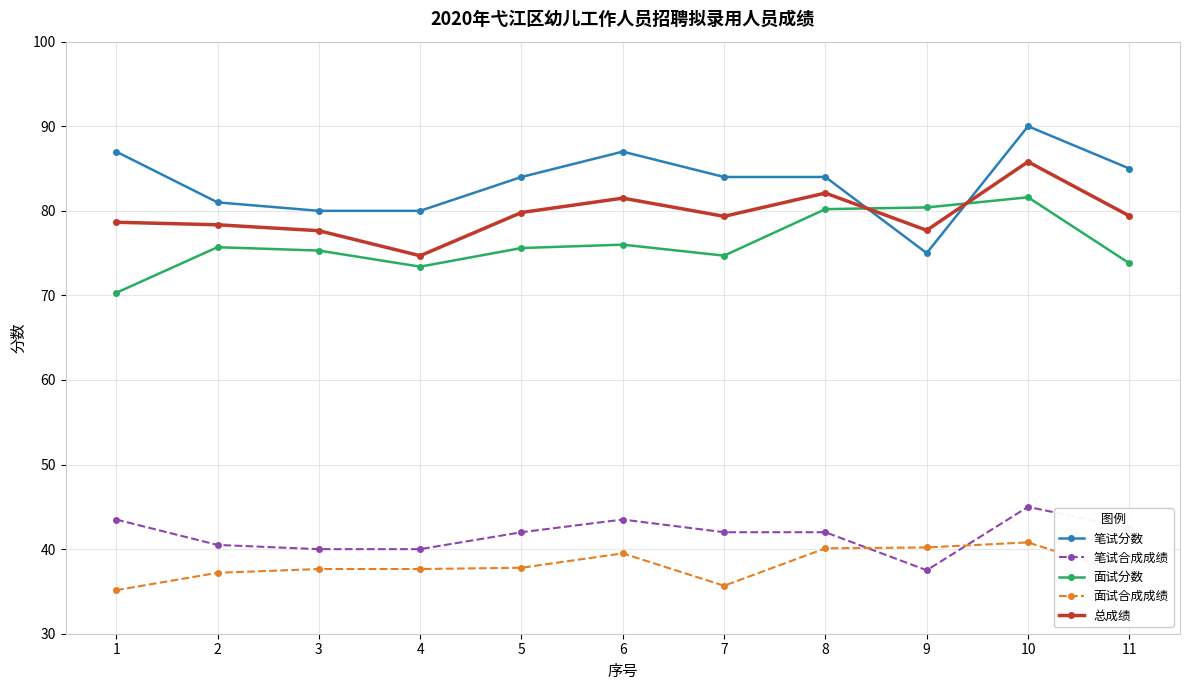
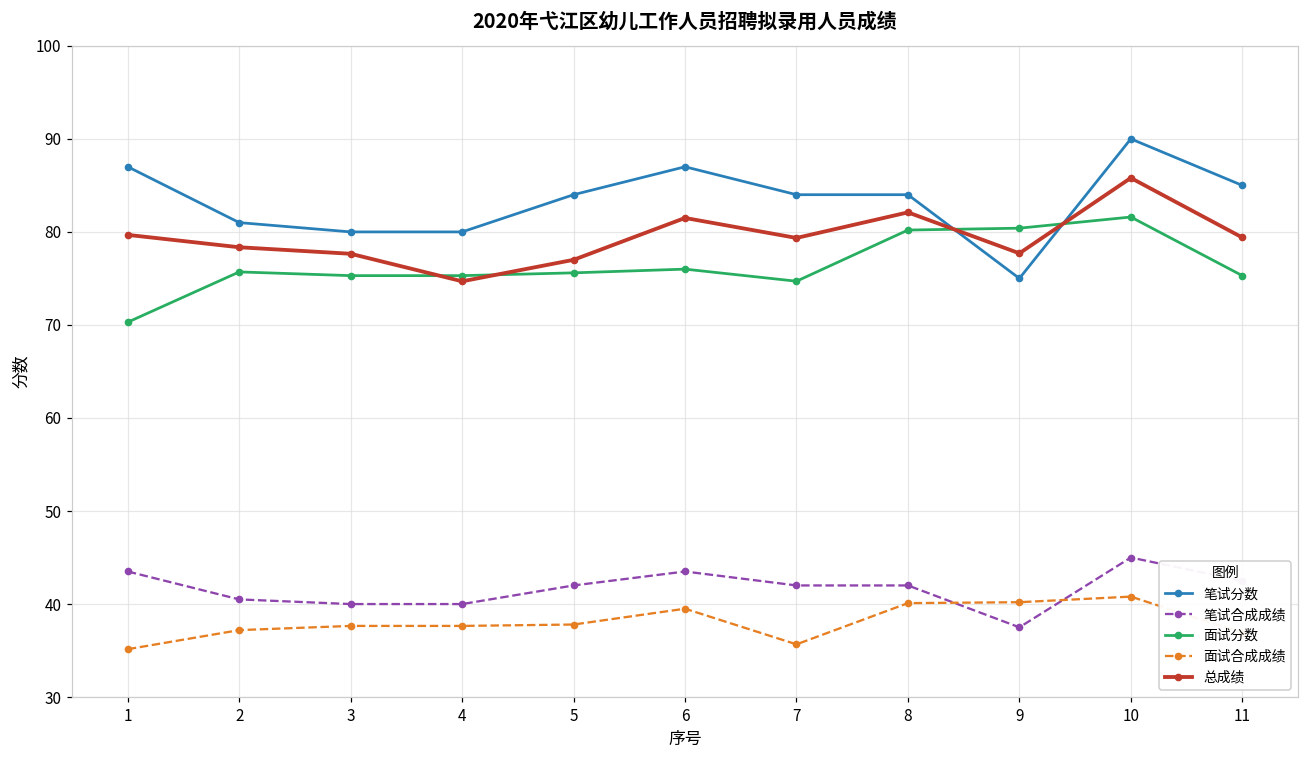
  {
    "笔试分数": {
      "1": 87,
      "2": 81,
      "3": 80,
      "4": 80,
      "5": 84,
      "6": 87,
      "7": 84,
      "8": 84,
      "9": 75,
      "10": 90,
      "11": 85
    },
    "笔试合成成绩": {
      "1": 44,
      "2": 41,
      "3": 40,
      "4": 40,
      "5": 42,
      "6": 44,
      "7": 42,
      "8": 42,
      "9": 38,
      "10": 45
    },
    "面试分数": {
      "1": 70,
      "2": 76,
      "3": 75,
-     "4": 73,
+     "4": 75,
      "5": 76,
      "6": 76,
      "7": 75,
      "8": 80,
      "9": 80,
      "10": 82,
-     "11": 74
+     "11": 75
    },
    "面试合成成绩": {
      "1": 35,
      "2": 37,
      "3": 38,
      "4": 38,
      "5": 38,
      "6": 40,
      "7": 36,
      "8": 40,
      "9": 40,
      "10": 41
    },
    "总成绩": {
-     "1": 79,
+     "1": 80,
      "2": 78,
      "3": 78,
      "4": 75,
-     "5": 80,
+     "5": 77,
      "6": 82,
      "7": 79,
      "8": 82,
      "9": 78,
      "10": 86,
      "11": 79
    }
  }
